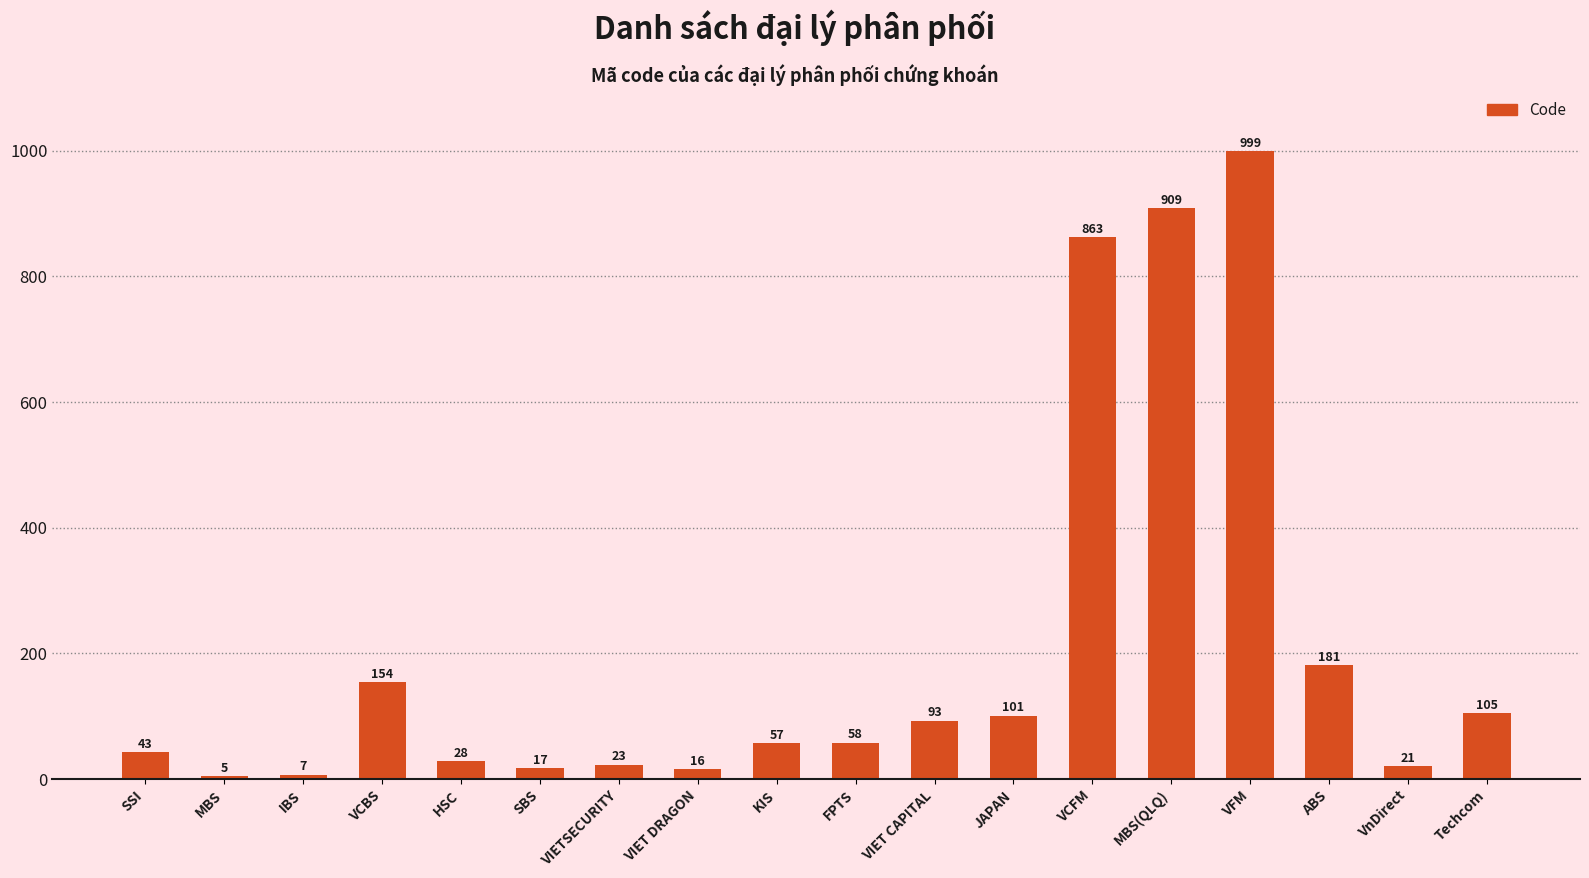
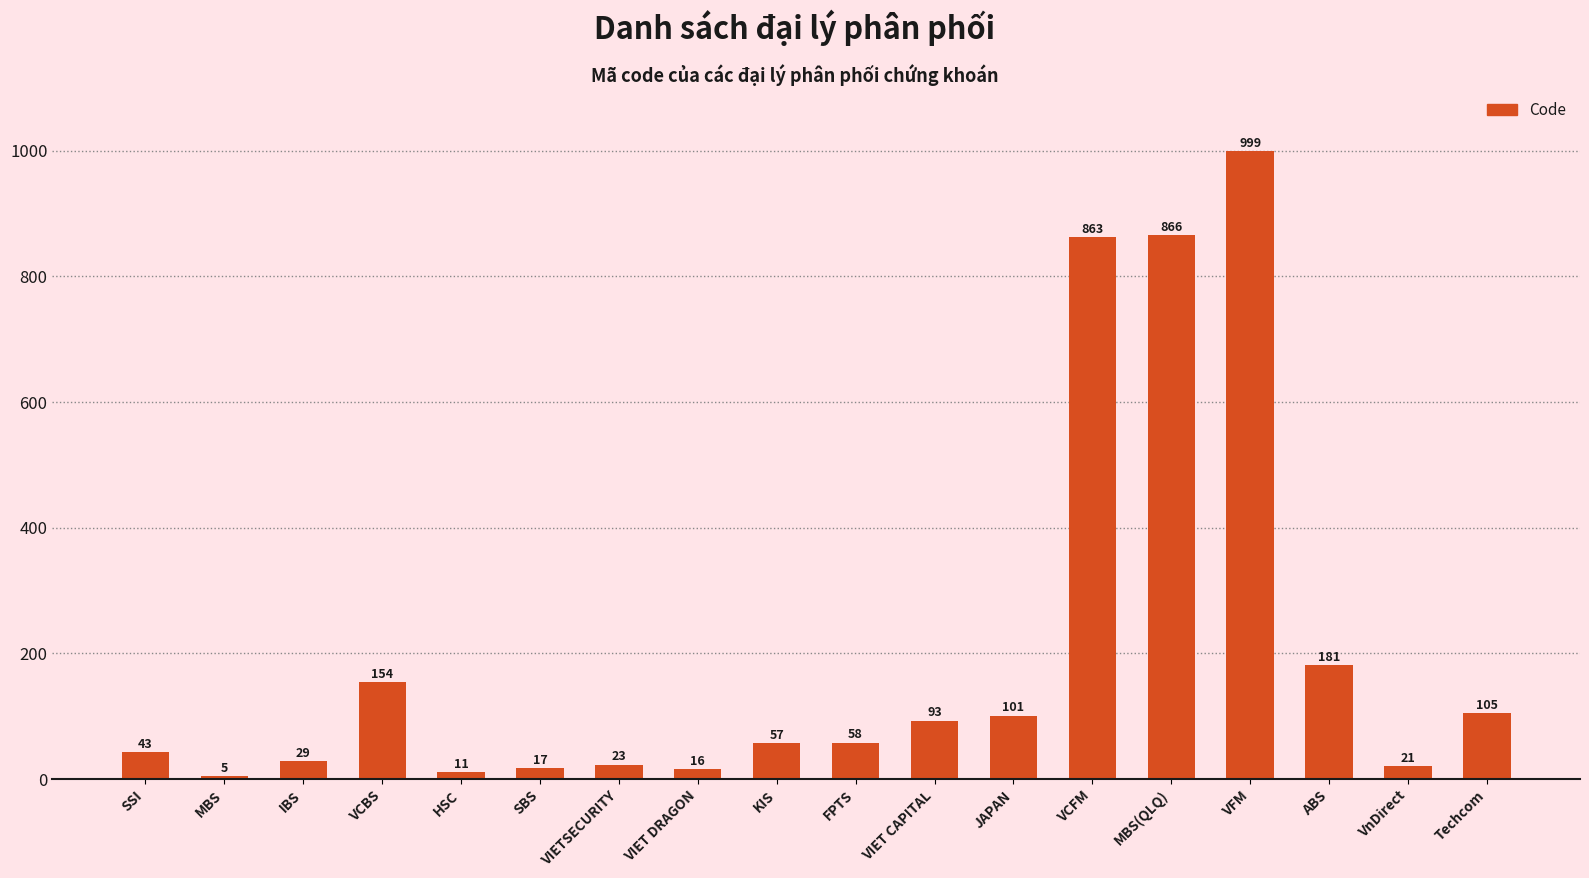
  {
    "SSI": 43,
    "MBS": 5,
-   "IBS": 7,
+   "IBS": 29,
    "VCBS": 154,
-   "HSC": 28,
+   "HSC": 11,
    "SBS": 17,
    "VIETSECURITY": 23,
    "VIET DRAGON": 16,
    "KIS": 57,
    "FPTS": 58,
    "VIET CAPITAL": 93,
    "JAPAN": 101,
    "VCFM": 863,
-   "MBS(QLQ)": 909,
+   "MBS(QLQ)": 866,
    "VFM": 999,
    "ABS": 181,
    "VnDirect": 21,
    "Techcom": 105
  }
